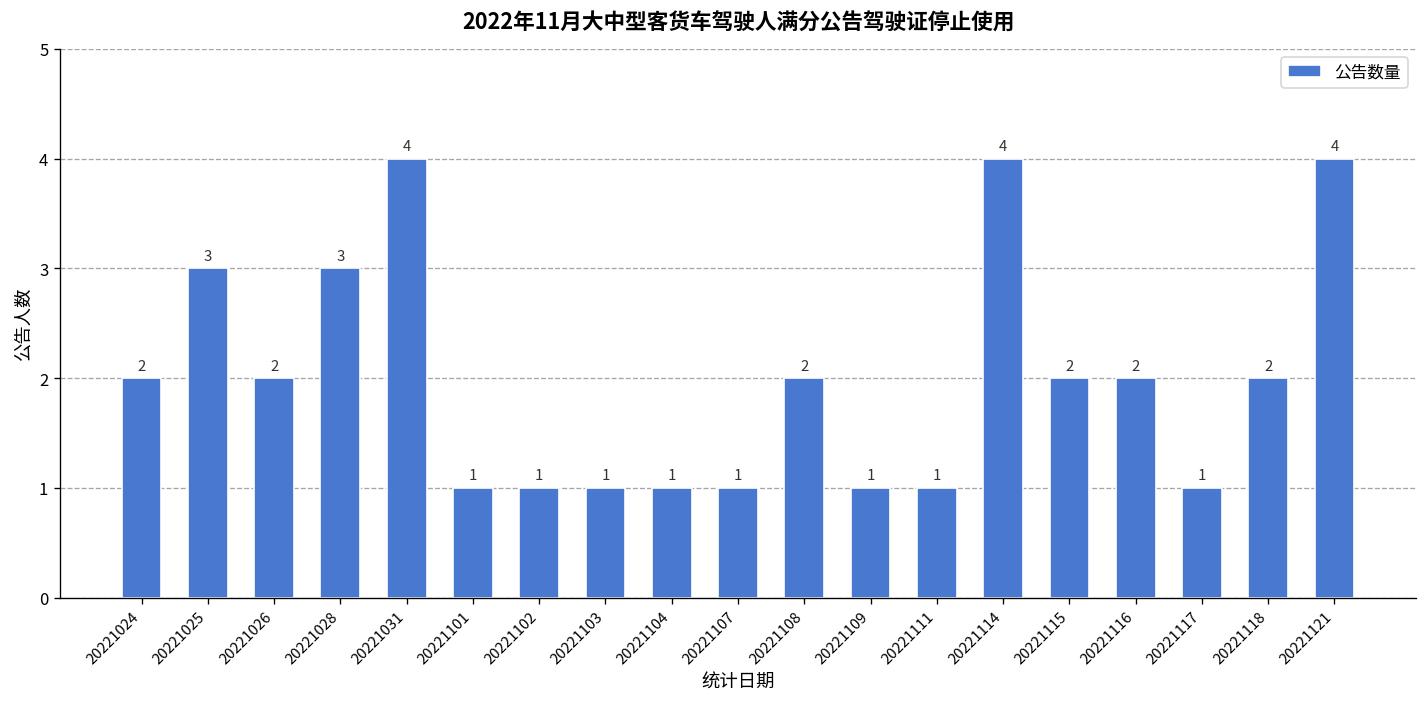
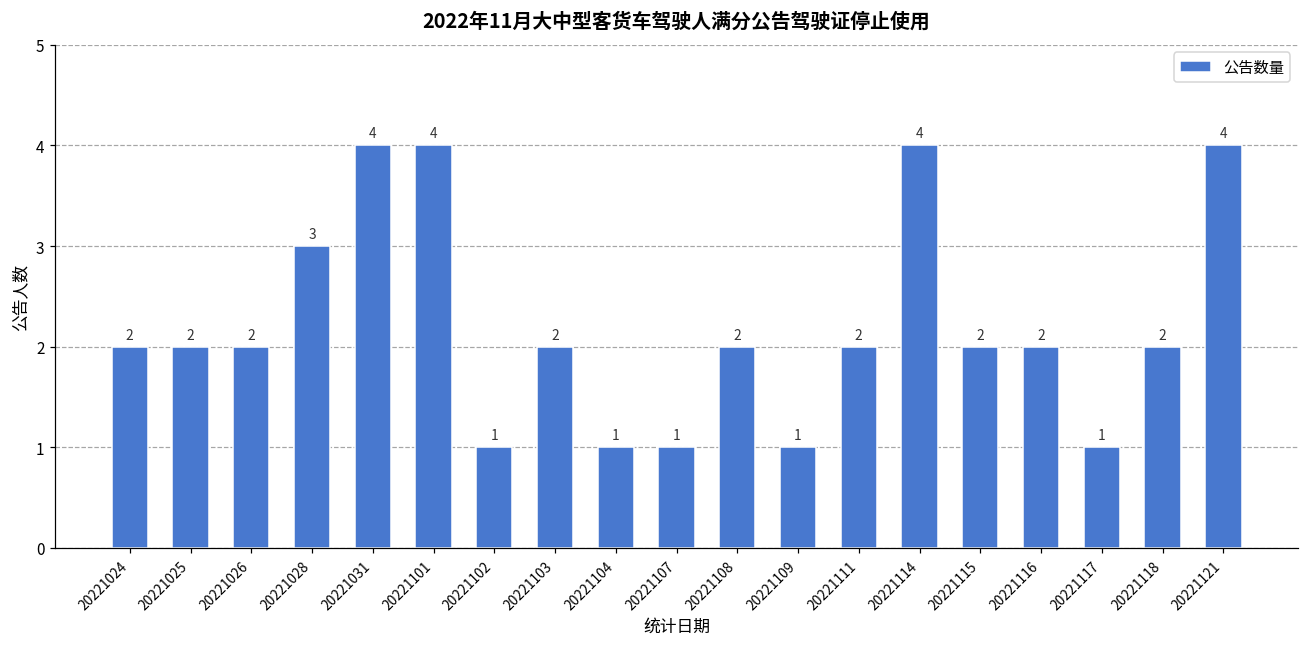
  {
    "20221024": 2,
-   "20221025": 3,
+   "20221025": 2,
    "20221026": 2,
    "20221028": 3,
    "20221031": 4,
-   "20221101": 1,
+   "20221101": 4,
    "20221102": 1,
-   "20221103": 1,
+   "20221103": 2,
    "20221104": 1,
    "20221107": 1,
    "20221108": 2,
    "20221109": 1,
-   "20221111": 1,
+   "20221111": 2,
    "20221114": 4,
    "20221115": 2,
    "20221116": 2,
    "20221117": 1,
    "20221118": 2,
    "20221121": 4
  }
